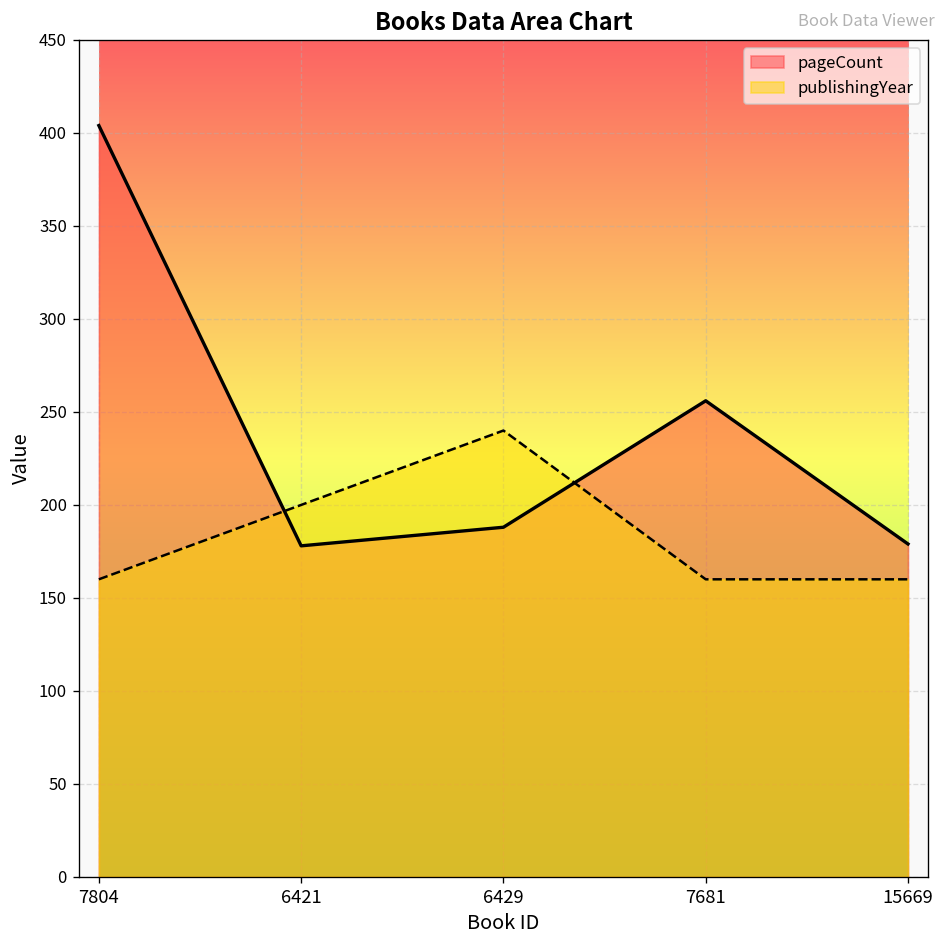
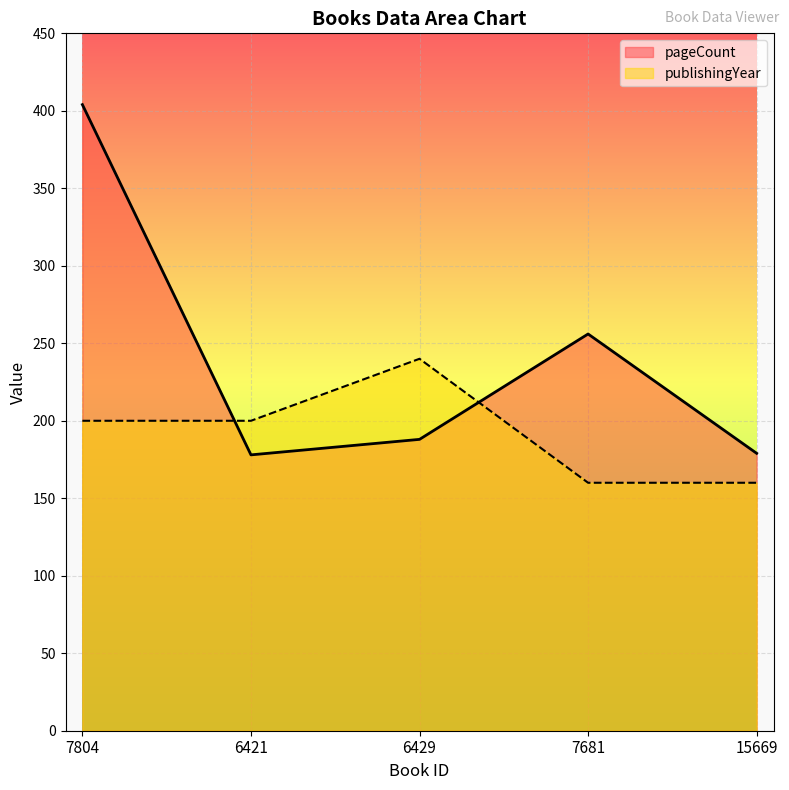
  {
    "pageCount": {
      "7804": 404,
      "6421": 178,
      "6429": 188,
      "7681": 256,
      "15669": 179
    },
    "publishingYear": {
-     "7804": 160,
+     "7804": 200,
      "6421": 200,
      "6429": 240,
      "7681": 160,
      "15669": 160
    }
  }
